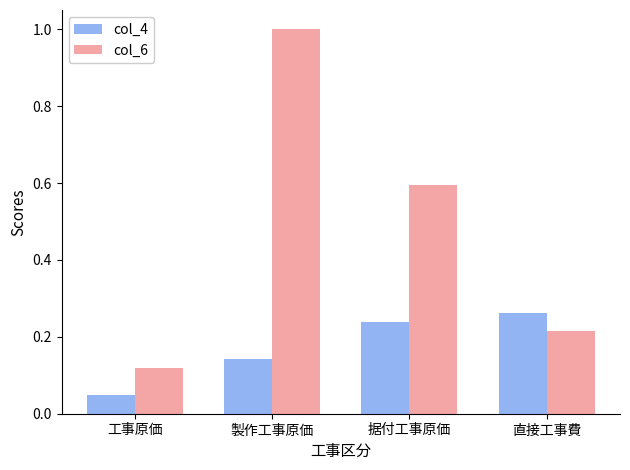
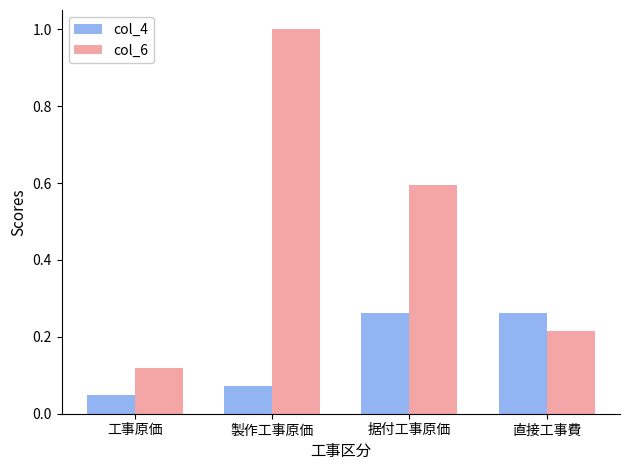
  {
    "col_4": {
      "工事原価": 0.05,
-     "製作工事原価": 0.14,
-     "据付工事原価": 0.24,
+     "製作工事原価": 0.07,
+     "据付工事原価": 0.26,
      "直接工事費": 0.26
    },
    "col_6": {
      "工事原価": 0.12,
      "製作工事原価": 1.00,
      "据付工事原価": 0.60,
      "直接工事費": 0.21
    }
  }
